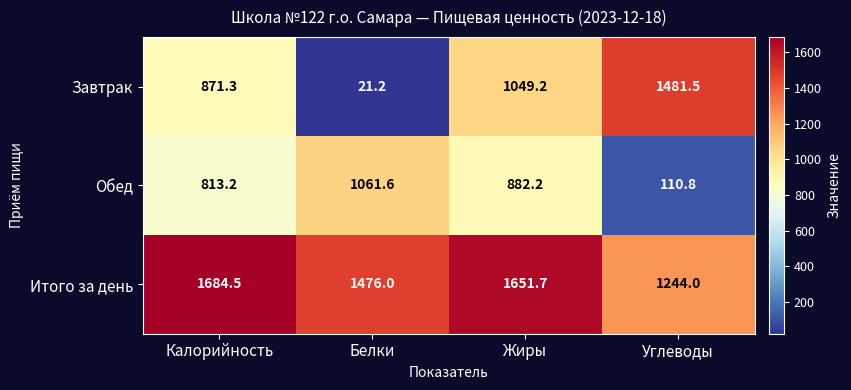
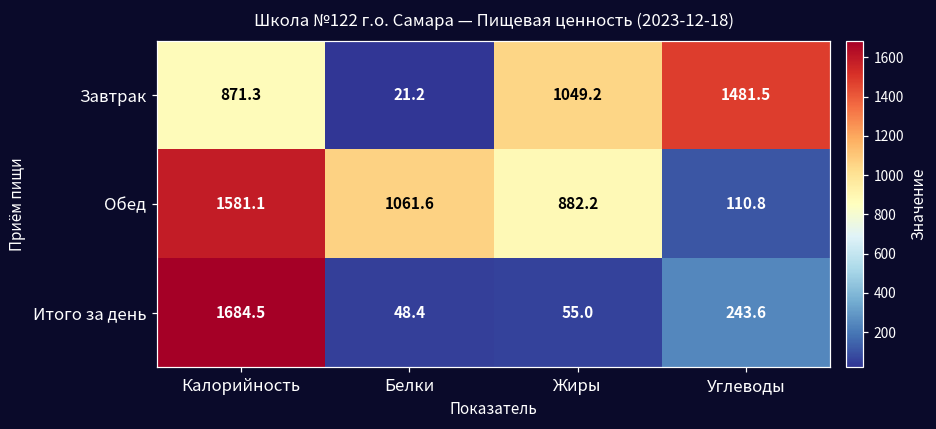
  {
    "Завтрак": {
      "Калорийность": 871.3,
      "Белки": 21.2,
      "Жиры": 1049.2,
      "Углеводы": 1481.5
    },
    "Обед": {
-     "Калорийность": 813.2,
+     "Калорийность": 1581.1,
      "Белки": 1061.6,
      "Жиры": 882.2,
      "Углеводы": 110.8
    },
    "Итого за день": {
      "Калорийность": 1684.5,
-     "Белки": 1476.0,
-     "Жиры": 1651.7,
-     "Углеводы": 1244.0
+     "Белки": 48.4,
+     "Жиры": 55.0,
+     "Углеводы": 243.6
    }
  }
